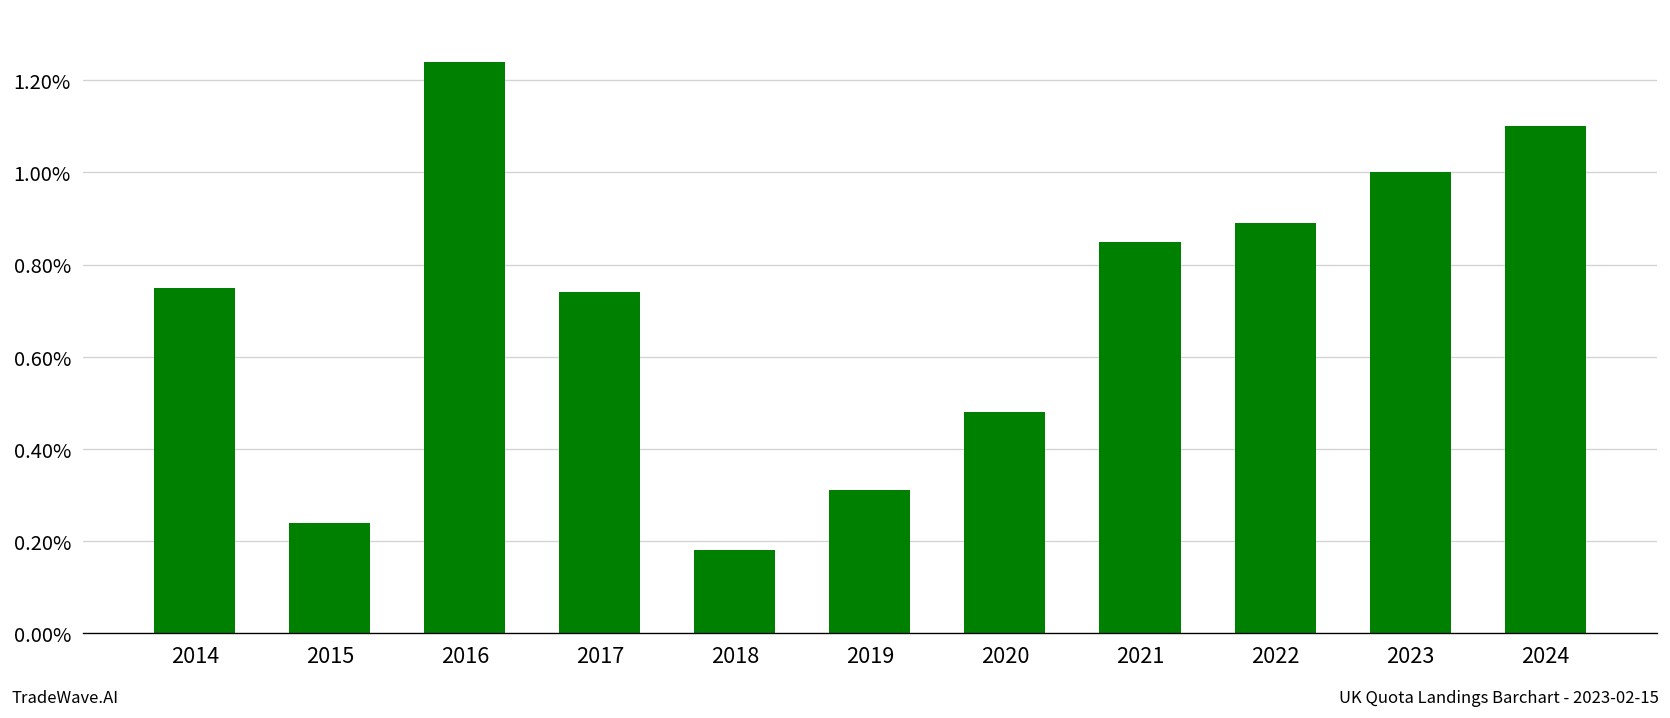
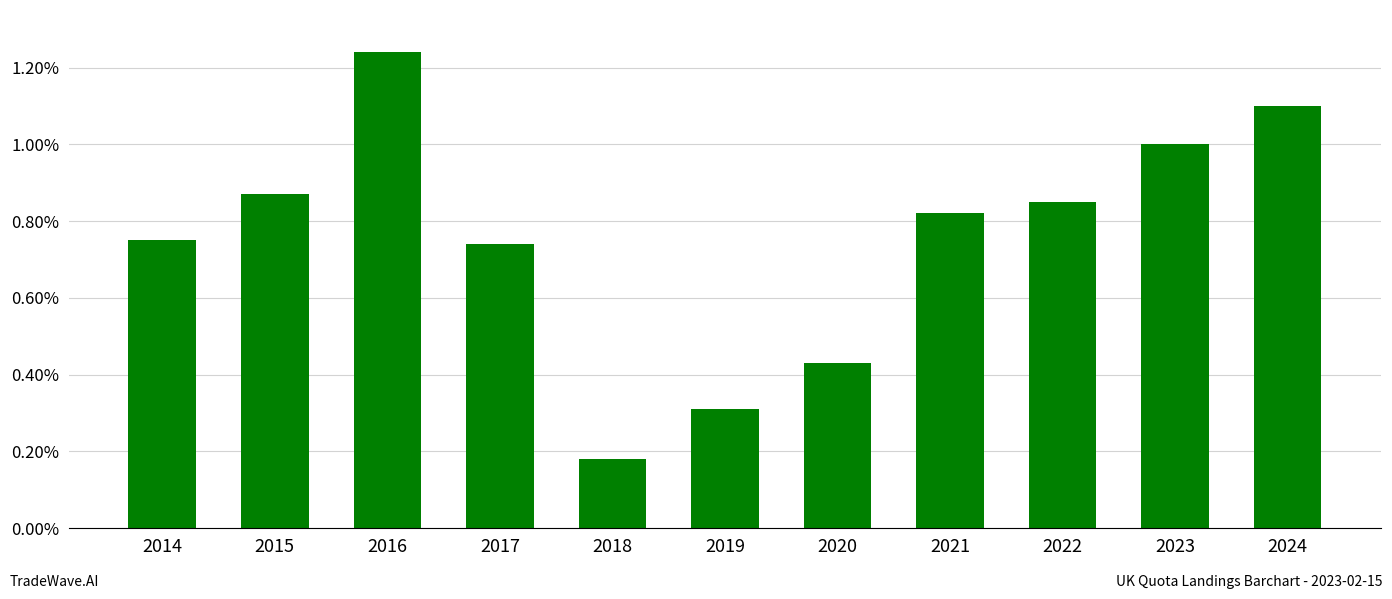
  {
    "2014": "0.75%",
-   "2015": "0.24%",
+   "2015": "0.87%",
    "2016": "1.24%",
    "2017": "0.74%",
    "2018": "0.18%",
    "2019": "0.31%",
-   "2020": "0.48%",
-   "2021": "0.85%",
-   "2022": "0.89%",
+   "2020": "0.43%",
+   "2021": "0.82%",
+   "2022": "0.85%",
    "2023": "1.00%",
    "2024": "1.10%"
  }
